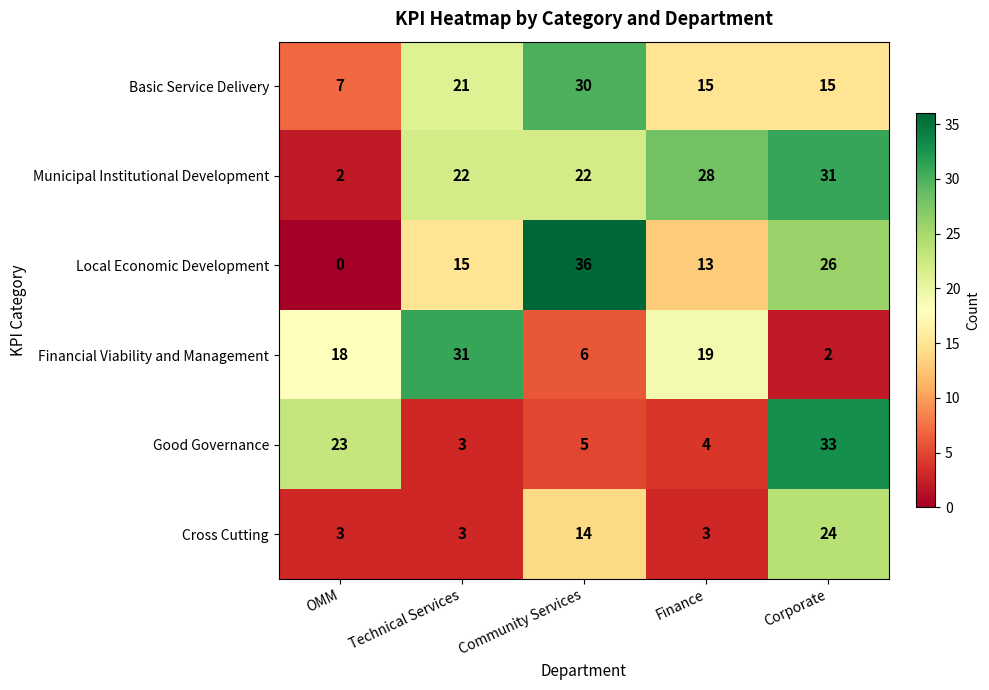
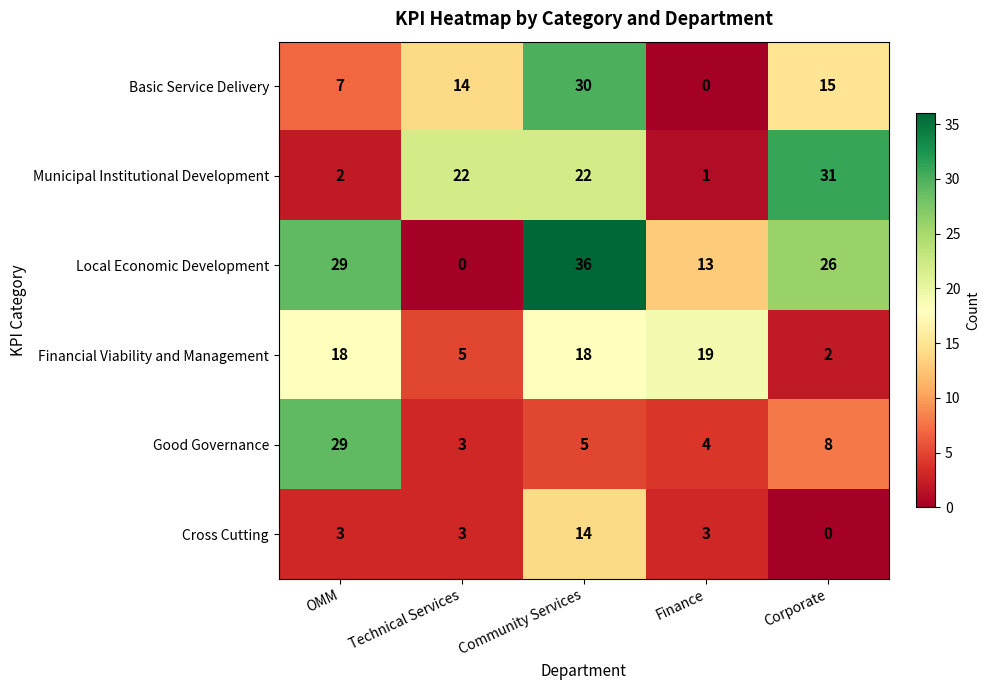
  {
    "Basic Service Delivery": {
      "OMM": 7,
-     "Technical Services": 21,
+     "Technical Services": 14,
      "Community Services": 30,
-     "Finance": 15,
+     "Finance": 0,
      "Corporate": 15
    },
    "Municipal Institutional Development": {
      "OMM": 2,
      "Technical Services": 22,
      "Community Services": 22,
-     "Finance": 28,
+     "Finance": 1,
      "Corporate": 31
    },
    "Local Economic Development": {
-     "OMM": 0,
-     "Technical Services": 15,
+     "OMM": 29,
+     "Technical Services": 0,
      "Community Services": 36,
      "Finance": 13,
      "Corporate": 26
    },
    "Financial Viability and Management": {
      "OMM": 18,
-     "Technical Services": 31,
-     "Community Services": 6,
+     "Technical Services": 5,
+     "Community Services": 18,
      "Finance": 19,
      "Corporate": 2
    },
    "Good Governance": {
-     "OMM": 23,
+     "OMM": 29,
      "Technical Services": 3,
      "Community Services": 5,
      "Finance": 4,
-     "Corporate": 33
+     "Corporate": 8
    },
    "Cross Cutting": {
      "OMM": 3,
      "Technical Services": 3,
      "Community Services": 14,
      "Finance": 3,
-     "Corporate": 24
+     "Corporate": 0
    }
  }
